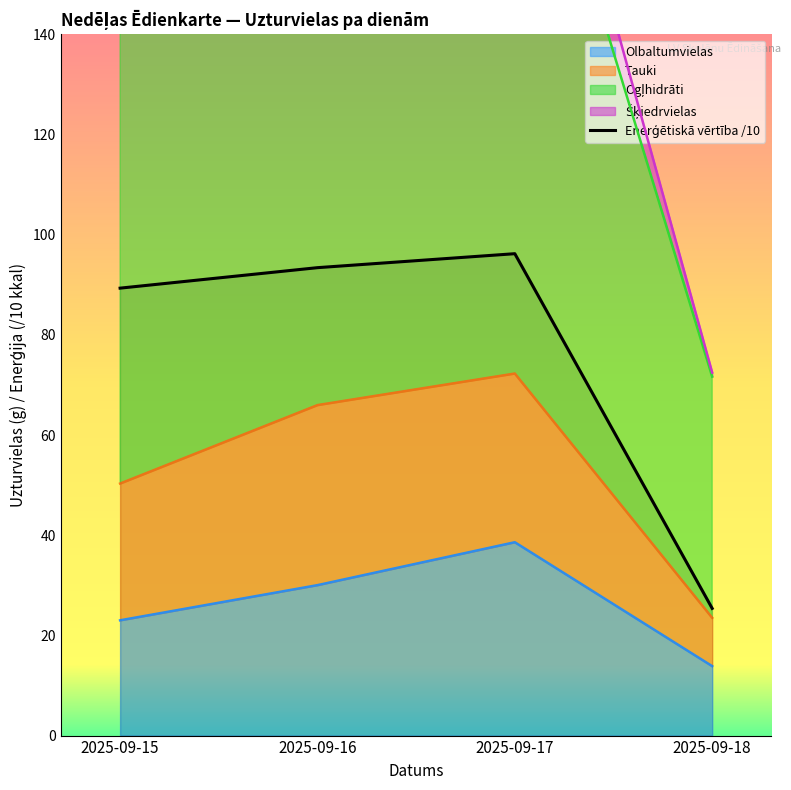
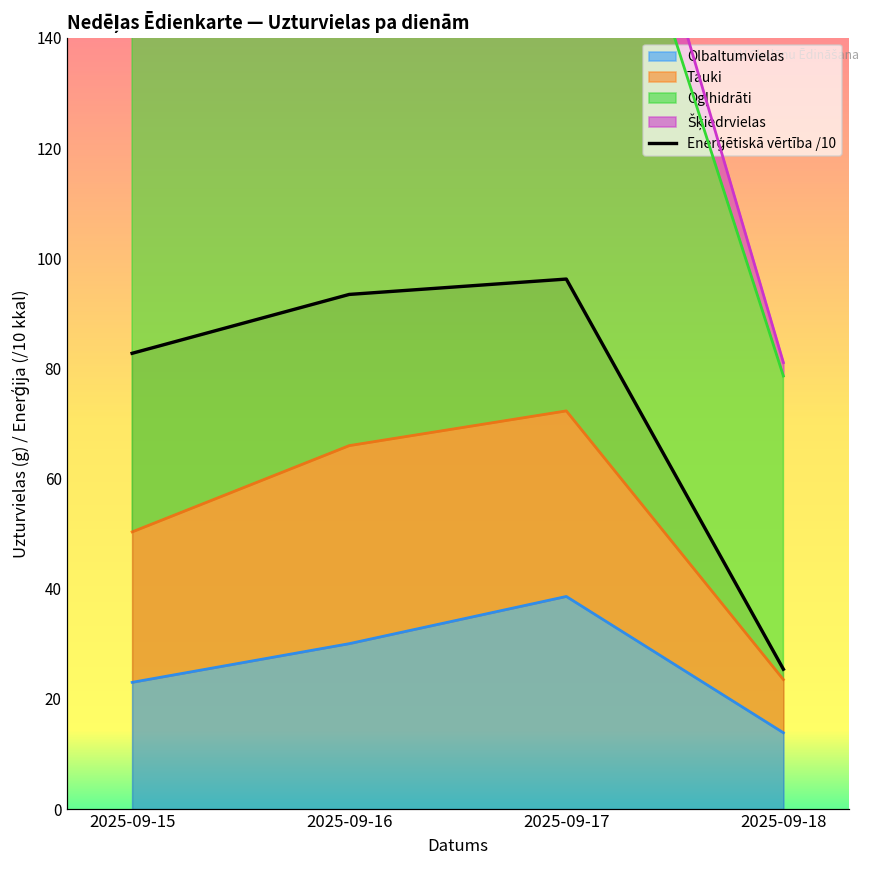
  {
    "Olbaltumvielas": {
      "2025-09-15": 23,
      "2025-09-16": 30,
      "2025-09-17": 39,
      "2025-09-18": 14
    },
    "Ogļhidrāti": {
-     "2025-09-18": 48
+     "2025-09-18": 55
    },
    "Šķiedrvielas": {
-     "2025-09-18": 1
+     "2025-09-18": 2
    },
    "Enerģētiskā vērtība /10": {
-     "2025-09-15": 89,
+     "2025-09-15": 83,
      "2025-09-16": 93,
      "2025-09-17": 96,
      "2025-09-18": 25
    }
  }
